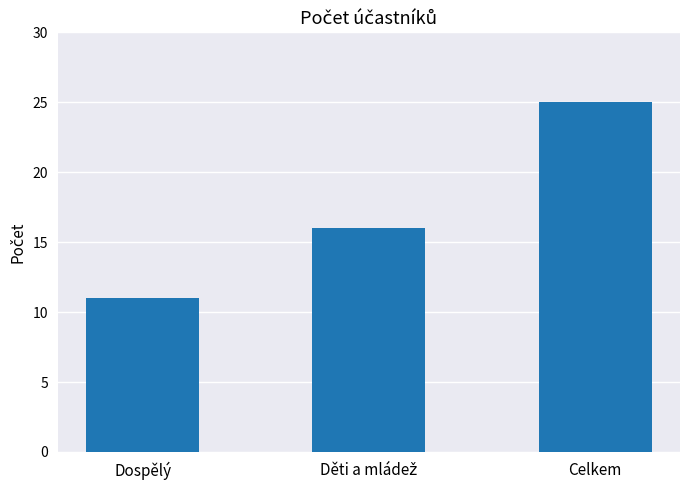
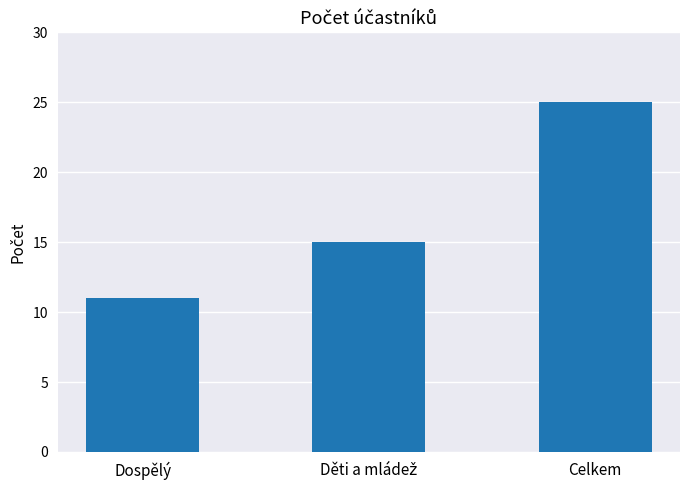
  {
    "Dospělý": 11,
-   "Děti a mládež": 16,
+   "Děti a mládež": 15,
    "Celkem": 25
  }
